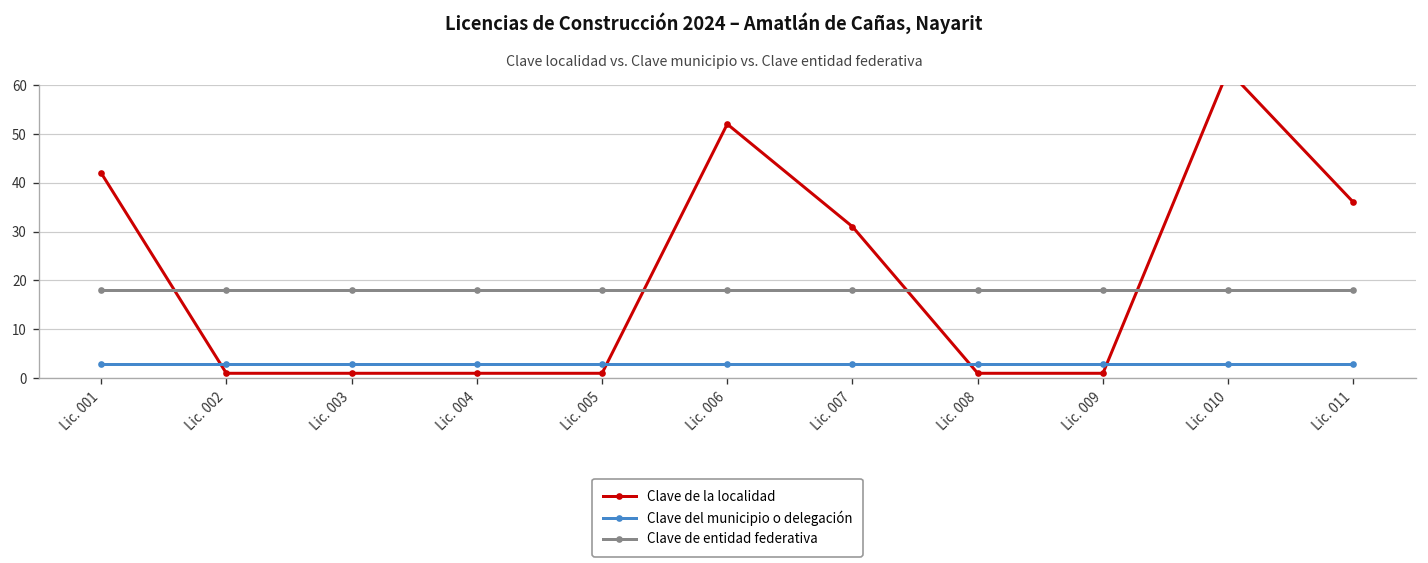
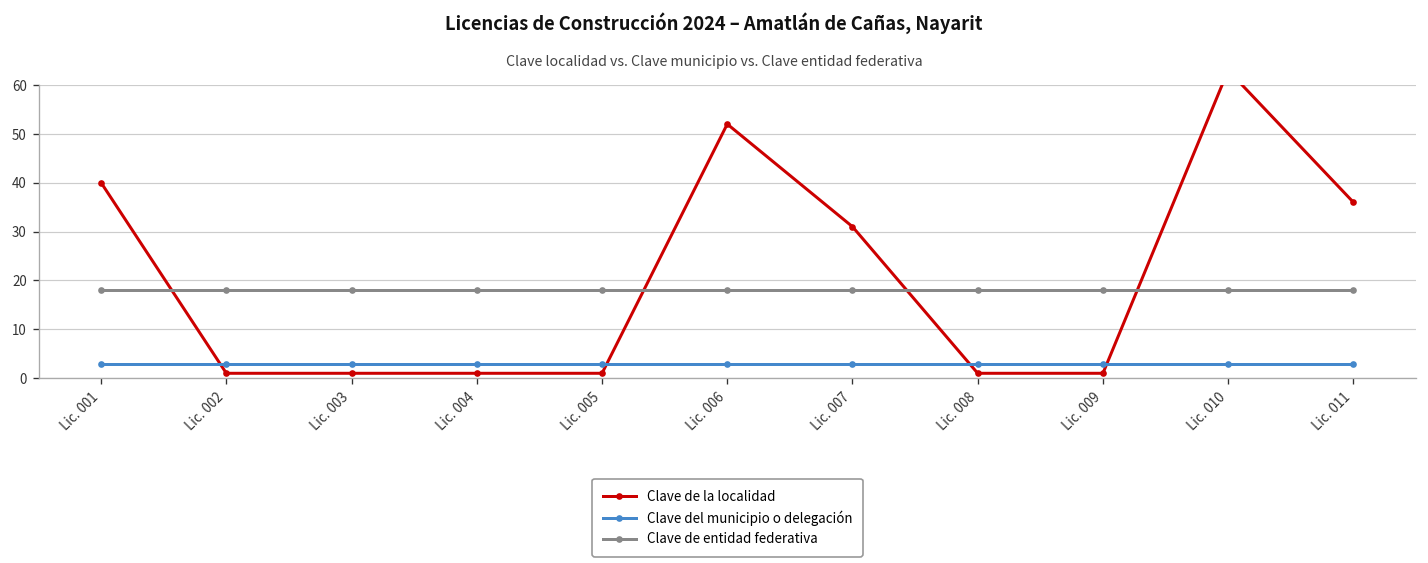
  {
    "Clave de la localidad": {
-     "Lic. 001": 42,
+     "Lic. 001": 40,
      "Lic. 002": 1,
      "Lic. 003": 1,
      "Lic. 004": 1,
      "Lic. 005": 1,
      "Lic. 006": 52,
      "Lic. 007": 31,
      "Lic. 008": 1,
      "Lic. 009": 1,
      "Lic. 011": 36
    },
    "Clave del municipio o delegación": {
      "Lic. 001": 3,
      "Lic. 002": 3,
      "Lic. 003": 3,
      "Lic. 004": 3,
      "Lic. 005": 3,
      "Lic. 006": 3,
      "Lic. 007": 3,
      "Lic. 008": 3,
      "Lic. 009": 3,
      "Lic. 010": 3,
      "Lic. 011": 3
    },
    "Clave de entidad federativa": {
      "Lic. 001": 18,
      "Lic. 002": 18,
      "Lic. 003": 18,
      "Lic. 004": 18,
      "Lic. 005": 18,
      "Lic. 006": 18,
      "Lic. 007": 18,
      "Lic. 008": 18,
      "Lic. 009": 18,
      "Lic. 010": 18,
      "Lic. 011": 18
    }
  }
